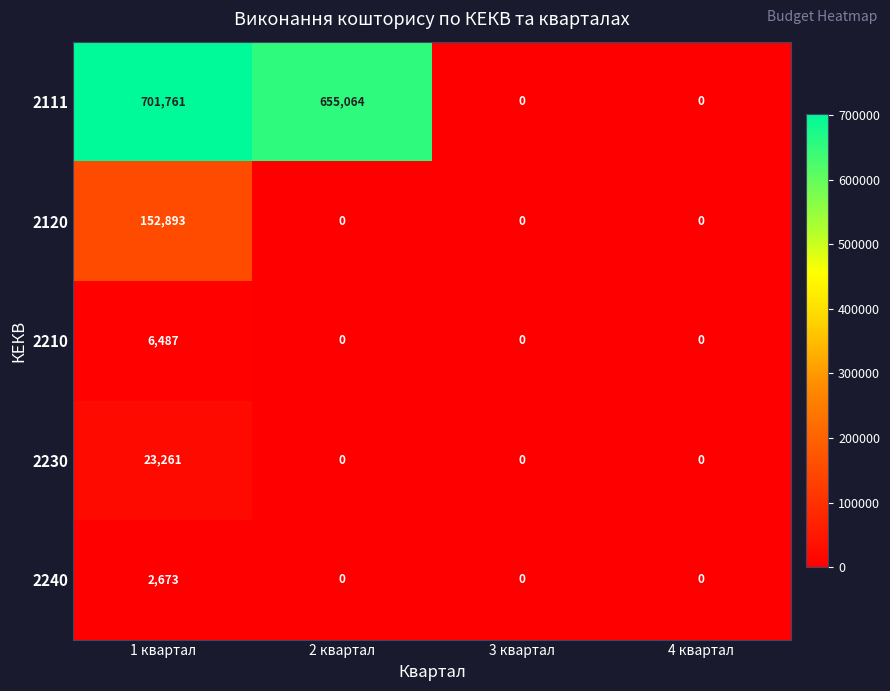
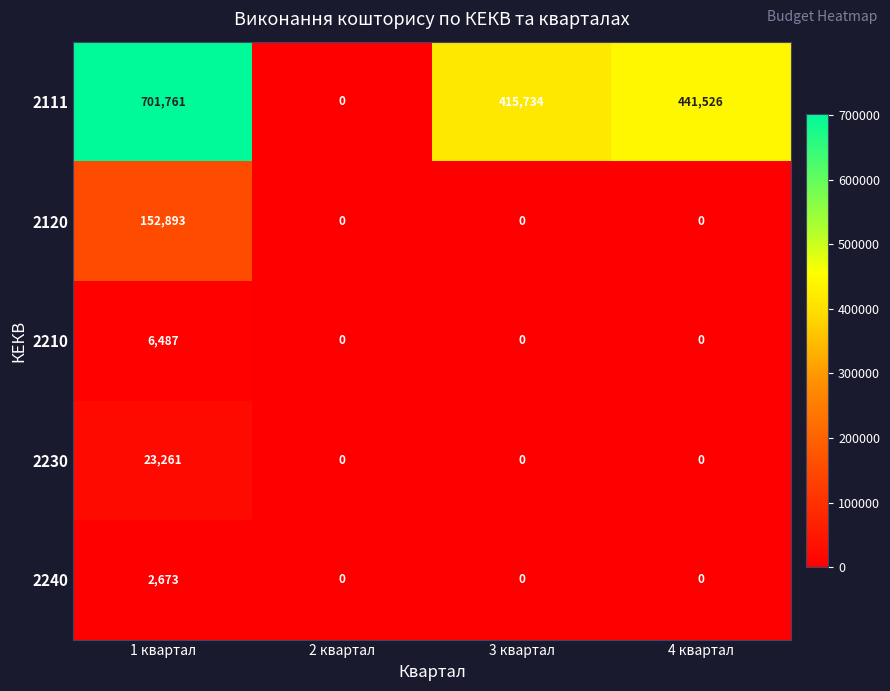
  {
    "2111": {
      "1 квартал": "701,761",
-     "2 квартал": "655,064",
-     "3 квартал": "0",
-     "4 квартал": "0"
+     "2 квартал": "0",
+     "3 квартал": "415,734",
+     "4 квартал": "441,526"
    },
    "2120": {
      "1 квартал": "152,893",
      "2 квартал": "0",
      "3 квартал": "0",
      "4 квартал": "0"
    },
    "2210": {
      "1 квартал": "6,487",
      "2 квартал": "0",
      "3 квартал": "0",
      "4 квартал": "0"
    },
    "2230": {
      "1 квартал": "23,261",
      "2 квартал": "0",
      "3 квартал": "0",
      "4 квартал": "0"
    },
    "2240": {
      "1 квартал": "2,673",
      "2 квартал": "0",
      "3 квартал": "0",
      "4 квартал": "0"
    }
  }
